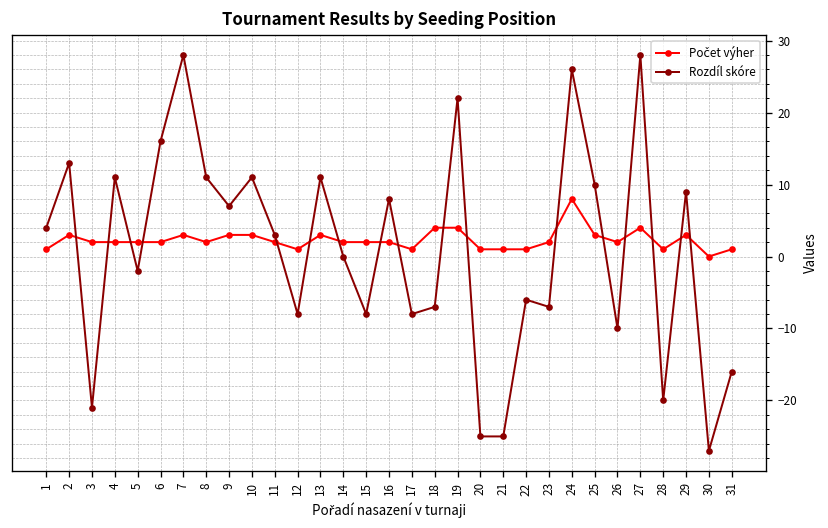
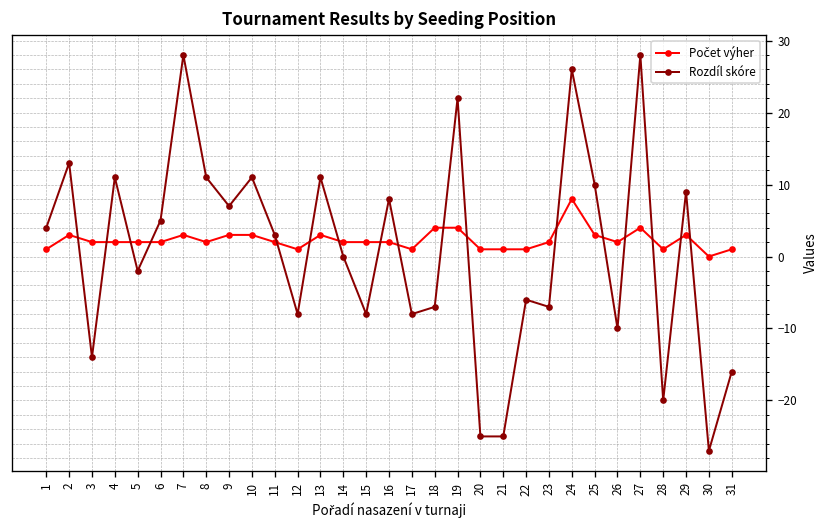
  {
    "Počet výher": {
      "1": 1,
      "2": 3,
      "3": 2,
      "4": 2,
      "5": 2,
      "6": 2,
      "7": 3,
      "8": 2,
      "9": 3,
      "10": 3,
      "11": 2,
      "12": 1,
      "13": 3,
      "14": 2,
      "15": 2,
      "16": 2,
      "17": 1,
      "18": 4,
      "19": 4,
      "20": 1,
      "21": 1,
      "22": 1,
      "23": 2,
      "24": 8,
      "25": 3,
      "26": 2,
      "27": 4,
      "28": 1,
      "29": 3,
      "30": 0,
      "31": 1
    },
    "Rozdíl skóre": {
      "1": 4,
      "2": 13,
-     "3": -21,
+     "3": -14,
      "4": 11,
      "5": -2,
-     "6": 16,
+     "6": 5,
      "7": 28,
      "8": 11,
      "9": 7,
      "10": 11,
      "11": 3,
      "12": -8,
      "13": 11,
      "14": 0,
      "15": -8,
      "16": 8,
      "17": -8,
      "18": -7,
      "19": 22,
      "20": -25,
      "21": -25,
      "22": -6,
      "23": -7,
      "24": 26,
      "25": 10,
      "26": -10,
      "27": 28,
      "28": -20,
      "29": 9,
      "30": -27,
      "31": -16
    }
  }
